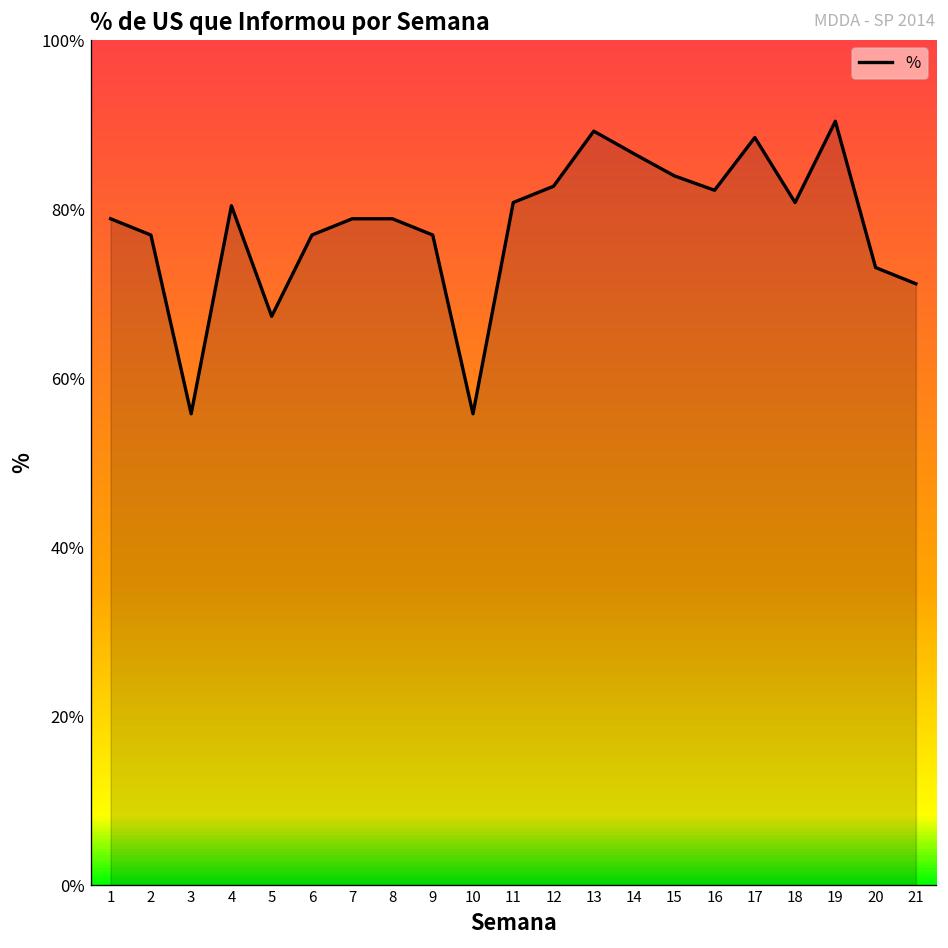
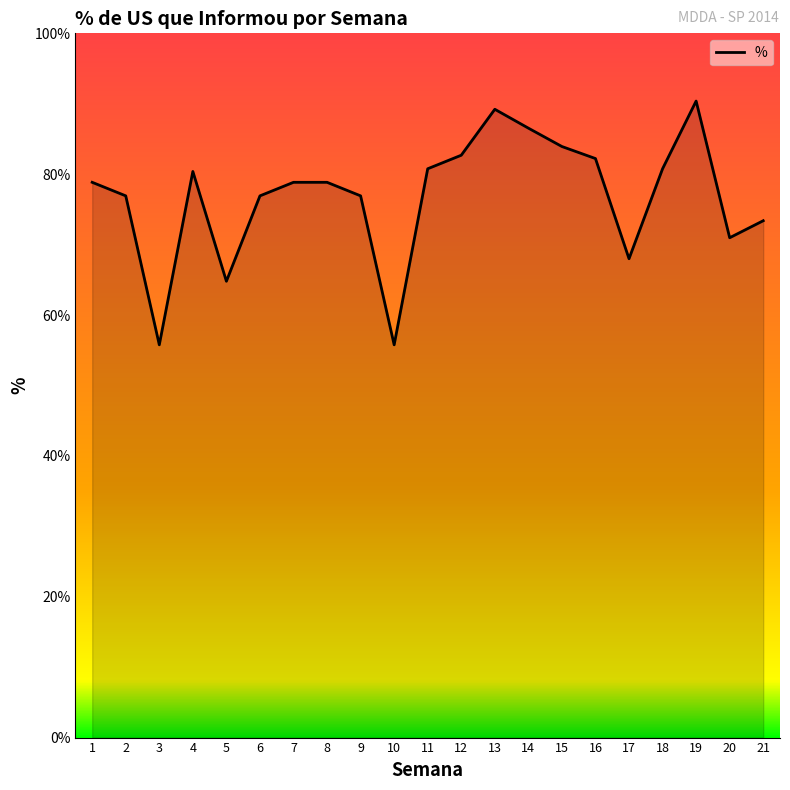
  {
    "1": "79%",
    "2": "77%",
    "3": "56%",
    "4": "80%",
-   "5": "67%",
+   "5": "65%",
    "6": "77%",
    "7": "79%",
    "8": "79%",
    "9": "77%",
    "10": "56%",
    "11": "81%",
    "12": "83%",
    "13": "89%",
    "14": "87%",
    "15": "84%",
    "16": "82%",
-   "17": "88%",
+   "17": "68%",
    "18": "81%",
    "19": "90%",
-   "20": "73%",
-   "21": "71%"
+   "20": "71%",
+   "21": "73%"
  }
